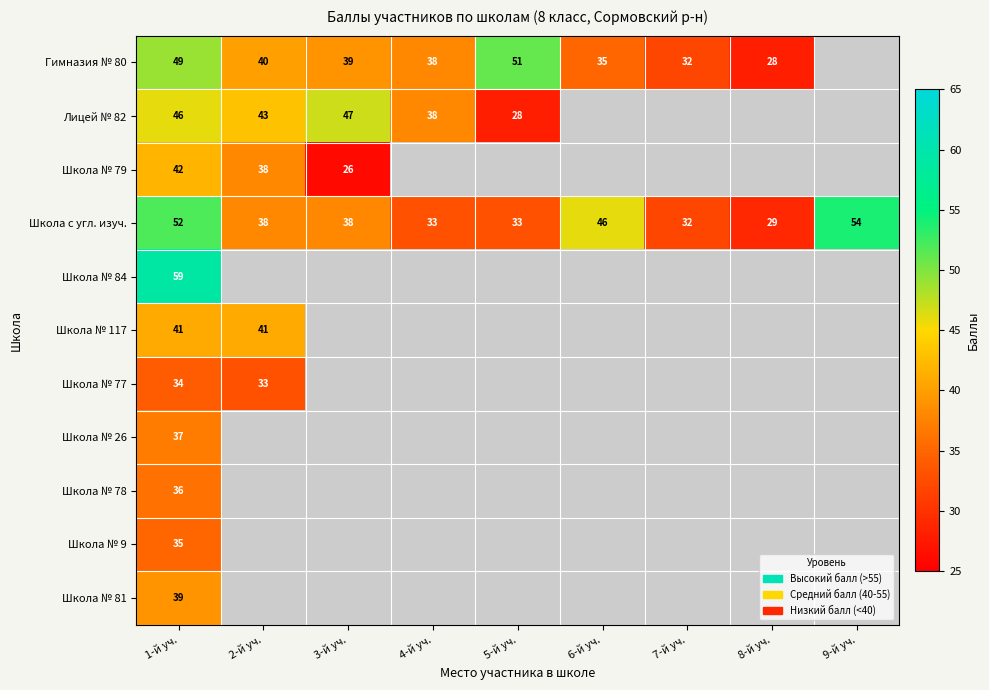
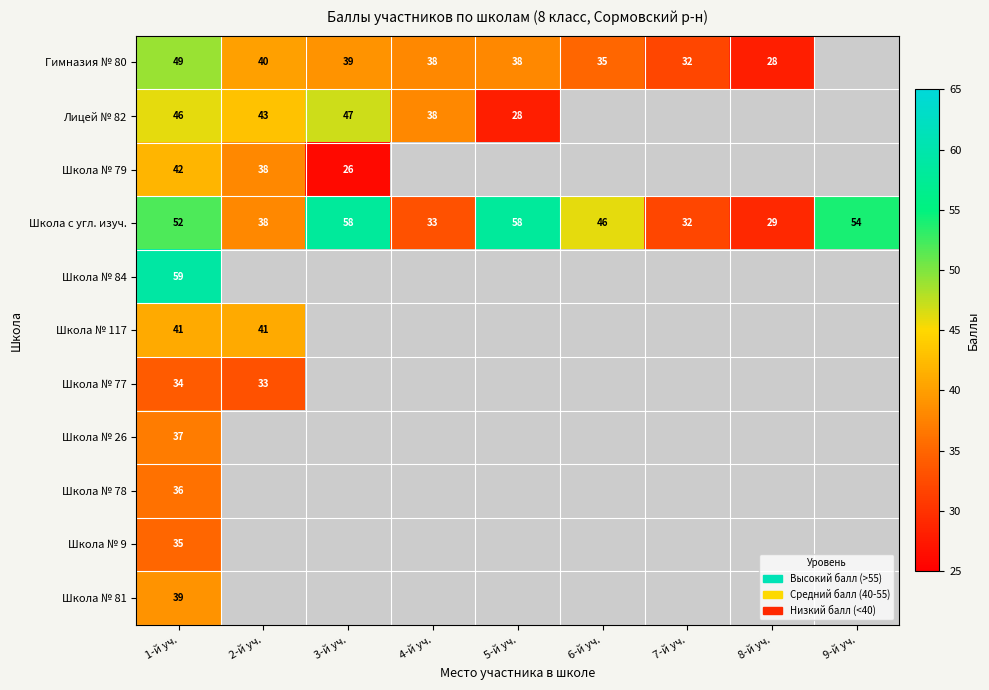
  {
    "Гимназия № 80": {
      "1-й уч.": 49,
      "2-й уч.": 40,
      "3-й уч.": 39,
      "4-й уч.": 38,
-     "5-й уч.": 51,
+     "5-й уч.": 38,
      "6-й уч.": 35,
      "7-й уч.": 32,
      "8-й уч.": 28
    },
    "Лицей № 82": {
      "1-й уч.": 46,
      "2-й уч.": 43,
      "3-й уч.": 47,
      "4-й уч.": 38,
      "5-й уч.": 28
    },
    "Школа № 79": {
      "1-й уч.": 42,
      "2-й уч.": 38,
      "3-й уч.": 26
    },
    "Школа с угл. изуч.": {
      "1-й уч.": 52,
      "2-й уч.": 38,
-     "3-й уч.": 38,
+     "3-й уч.": 58,
      "4-й уч.": 33,
-     "5-й уч.": 33,
+     "5-й уч.": 58,
      "6-й уч.": 46,
      "7-й уч.": 32,
      "8-й уч.": 29,
      "9-й уч.": 54
    },
    "Школа № 84": {
      "1-й уч.": 59
    },
    "Школа № 117": {
      "1-й уч.": 41,
      "2-й уч.": 41
    },
    "Школа № 77": {
      "1-й уч.": 34,
      "2-й уч.": 33
    },
    "Школа № 26": {
      "1-й уч.": 37
    },
    "Школа № 78": {
      "1-й уч.": 36
    },
    "Школа № 9": {
      "1-й уч.": 35
    },
    "Школа № 81": {
      "1-й уч.": 39
    }
  }
